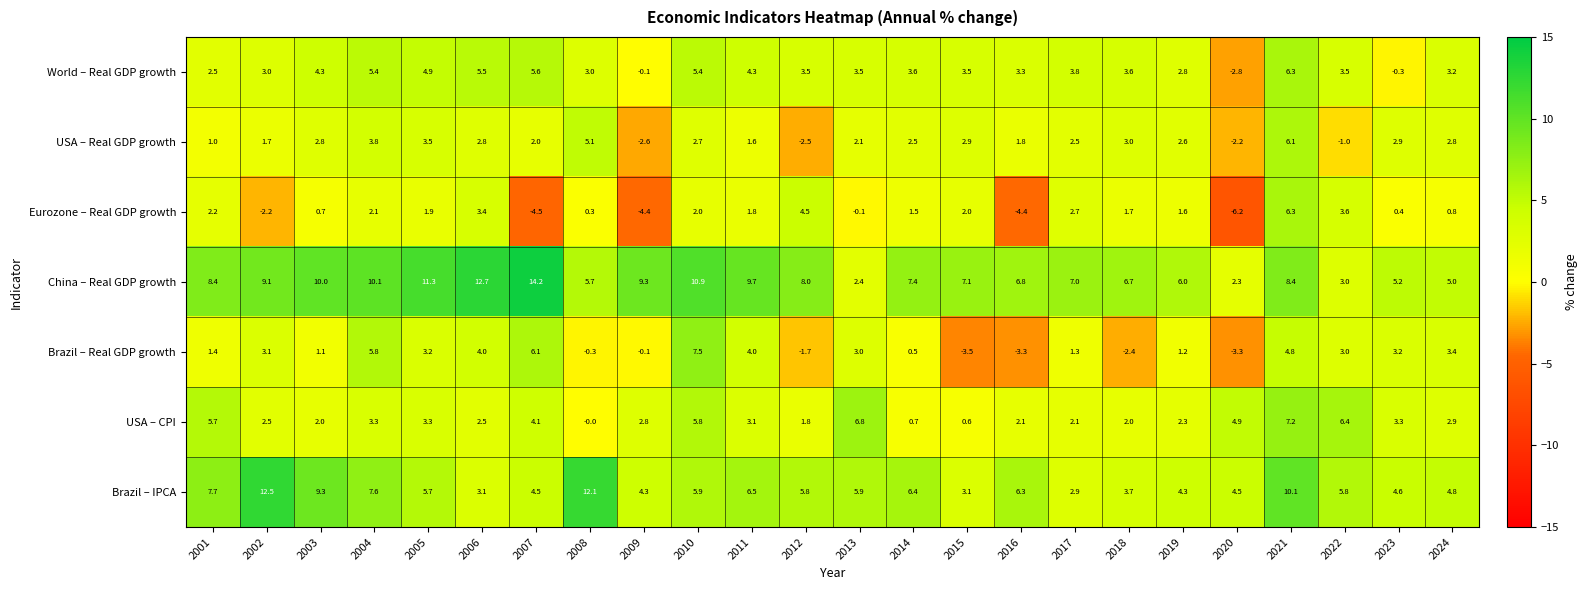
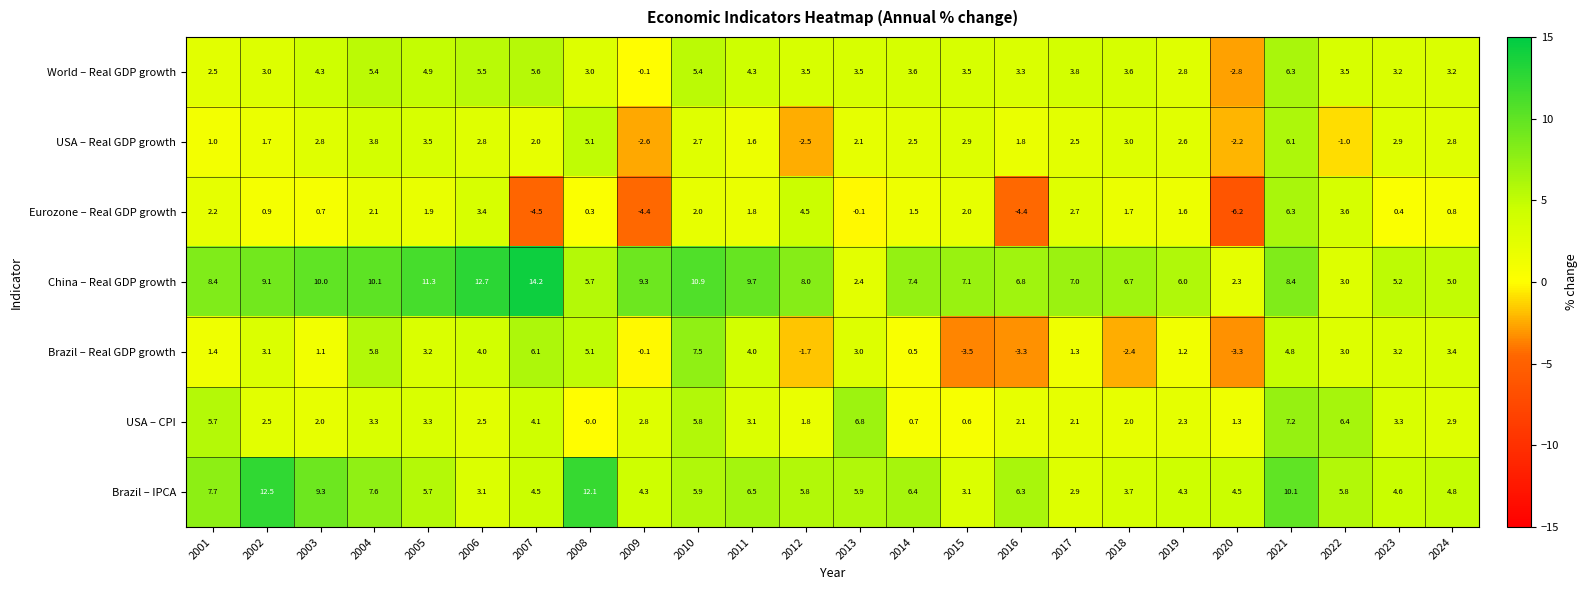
  {
    "World – Real GDP growth": {
      "2001": 2.5,
      "2002": 3.0,
      "2003": 4.3,
      "2004": 5.4,
      "2005": 4.9,
      "2006": 5.5,
      "2007": 5.6,
      "2008": 3.0,
      "2009": -0.1,
      "2010": 5.4,
      "2011": 4.3,
      "2012": 3.5,
      "2013": 3.5,
      "2014": 3.6,
      "2015": 3.5,
      "2016": 3.3,
      "2017": 3.8,
      "2018": 3.6,
      "2019": 2.8,
      "2020": -2.8,
      "2021": 6.3,
      "2022": 3.5,
-     "2023": -0.3,
+     "2023": 3.2,
      "2024": 3.2
    },
    "USA – Real GDP growth": {
      "2001": 1.0,
      "2002": 1.7,
      "2003": 2.8,
      "2004": 3.8,
      "2005": 3.5,
      "2006": 2.8,
      "2007": 2.0,
      "2008": 5.1,
      "2009": -2.6,
      "2010": 2.7,
      "2011": 1.6,
      "2012": -2.5,
      "2013": 2.1,
      "2014": 2.5,
      "2015": 2.9,
      "2016": 1.8,
      "2017": 2.5,
      "2018": 3.0,
      "2019": 2.6,
      "2020": -2.2,
      "2021": 6.1,
      "2022": -1.0,
      "2023": 2.9,
      "2024": 2.8
    },
    "Eurozone – Real GDP growth": {
      "2001": 2.2,
-     "2002": -2.2,
+     "2002": 0.9,
      "2003": 0.7,
      "2004": 2.1,
      "2005": 1.9,
      "2006": 3.4,
      "2007": -4.5,
      "2008": 0.3,
      "2009": -4.4,
      "2010": 2.0,
      "2011": 1.8,
      "2012": 4.5,
      "2013": -0.1,
      "2014": 1.5,
      "2015": 2.0,
      "2016": -4.4,
      "2017": 2.7,
      "2018": 1.7,
      "2019": 1.6,
      "2020": -6.2,
      "2021": 6.3,
      "2022": 3.6,
      "2023": 0.4,
      "2024": 0.8
    },
    "China – Real GDP growth": {
      "2001": 8.4,
      "2002": 9.1,
      "2003": 10.0,
      "2004": 10.1,
      "2005": 11.3,
      "2006": 12.7,
      "2007": 14.2,
      "2008": 5.7,
      "2009": 9.3,
      "2010": 10.9,
      "2011": 9.7,
      "2012": 8.0,
      "2013": 2.4,
      "2014": 7.4,
      "2015": 7.1,
      "2016": 6.8,
      "2017": 7.0,
      "2018": 6.7,
      "2019": 6.0,
      "2020": 2.3,
      "2021": 8.4,
      "2022": 3.0,
      "2023": 5.2,
      "2024": 5.0
    },
    "Brazil – Real GDP growth": {
      "2001": 1.4,
      "2002": 3.1,
      "2003": 1.1,
      "2004": 5.8,
      "2005": 3.2,
      "2006": 4.0,
      "2007": 6.1,
-     "2008": -0.3,
+     "2008": 5.1,
      "2009": -0.1,
      "2010": 7.5,
      "2011": 4.0,
      "2012": -1.7,
      "2013": 3.0,
      "2014": 0.5,
      "2015": -3.5,
      "2016": -3.3,
      "2017": 1.3,
      "2018": -2.4,
      "2019": 1.2,
      "2020": -3.3,
      "2021": 4.8,
      "2022": 3.0,
      "2023": 3.2,
      "2024": 3.4
    },
    "USA – CPI": {
      "2001": 5.7,
      "2002": 2.5,
      "2003": 2.0,
      "2004": 3.3,
      "2005": 3.3,
      "2006": 2.5,
      "2007": 4.1,
      "2008": -0.0,
      "2009": 2.8,
      "2010": 5.8,
      "2011": 3.1,
      "2012": 1.8,
      "2013": 6.8,
      "2014": 0.7,
      "2015": 0.6,
      "2016": 2.1,
      "2017": 2.1,
      "2018": 2.0,
      "2019": 2.3,
-     "2020": 4.9,
+     "2020": 1.3,
      "2021": 7.2,
      "2022": 6.4,
      "2023": 3.3,
      "2024": 2.9
    },
    "Brazil – IPCA": {
      "2001": 7.7,
      "2002": 12.5,
      "2003": 9.3,
      "2004": 7.6,
      "2005": 5.7,
      "2006": 3.1,
      "2007": 4.5,
      "2008": 12.1,
      "2009": 4.3,
      "2010": 5.9,
      "2011": 6.5,
      "2012": 5.8,
      "2013": 5.9,
      "2014": 6.4,
      "2015": 3.1,
      "2016": 6.3,
      "2017": 2.9,
      "2018": 3.7,
      "2019": 4.3,
      "2020": 4.5,
      "2021": 10.1,
      "2022": 5.8,
      "2023": 4.6,
      "2024": 4.8
    }
  }
